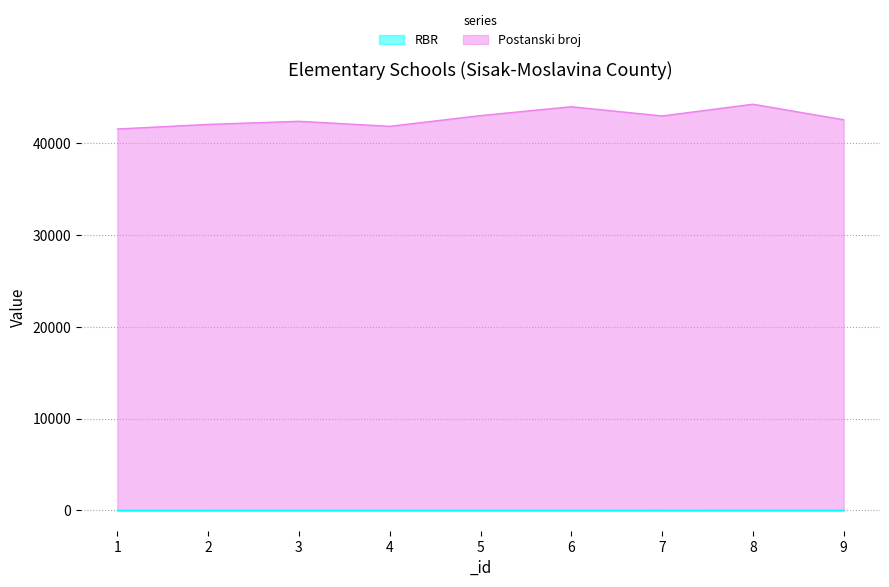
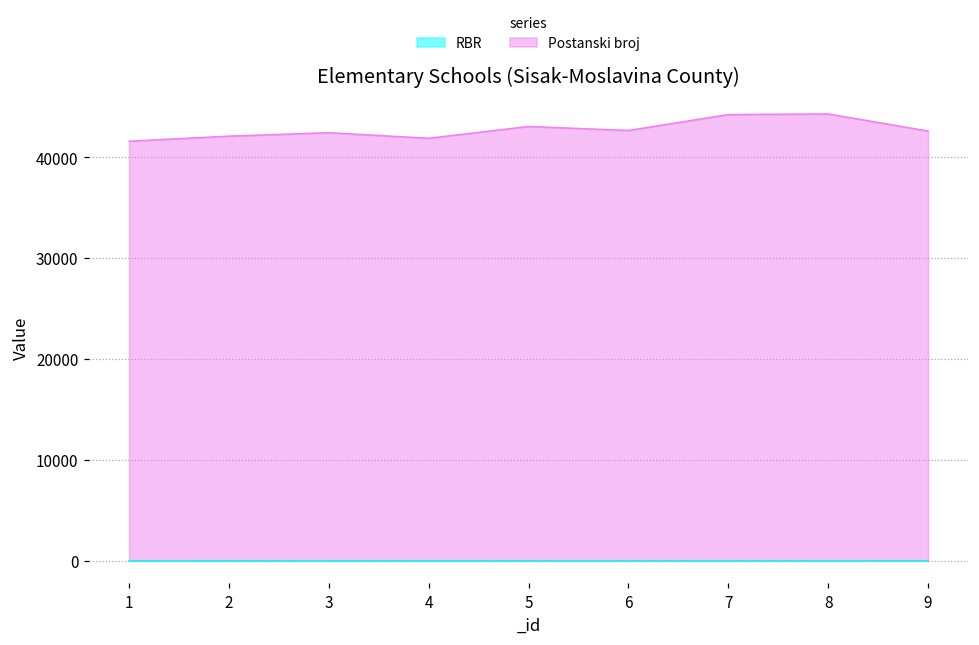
  {
    "RBR": {
      "1": 0,
      "2": 0,
      "3": 0,
      "4": 0,
      "5": 0,
      "6": 0,
      "7": 0,
      "8": 0,
      "9": 0
    },
    "Postanski broj": {
      "1": 42000,
      "2": 42000,
      "3": 42000,
      "4": 42000,
      "5": 43000,
-     "6": 44000,
-     "7": 43000,
+     "6": 43000,
+     "7": 44000,
      "8": 44000,
      "9": 43000
    }
  }
